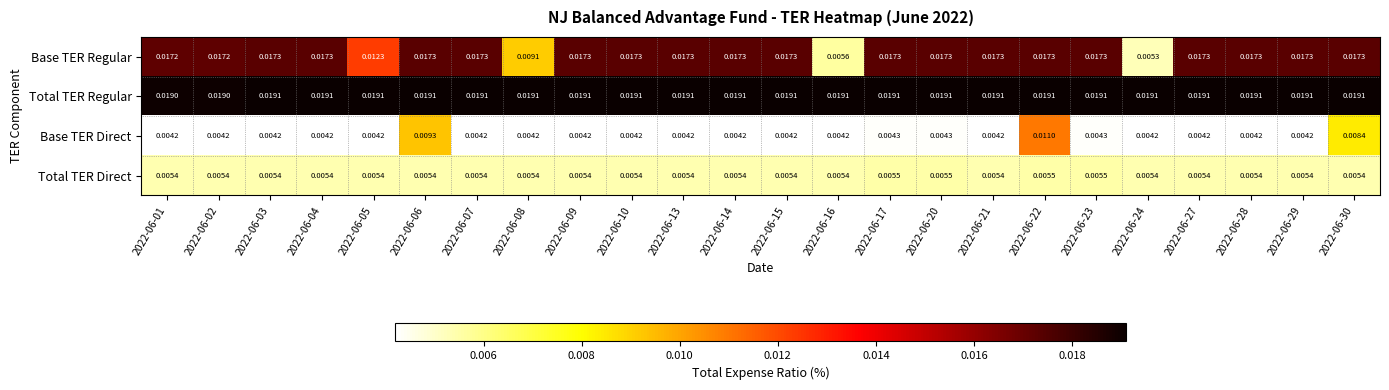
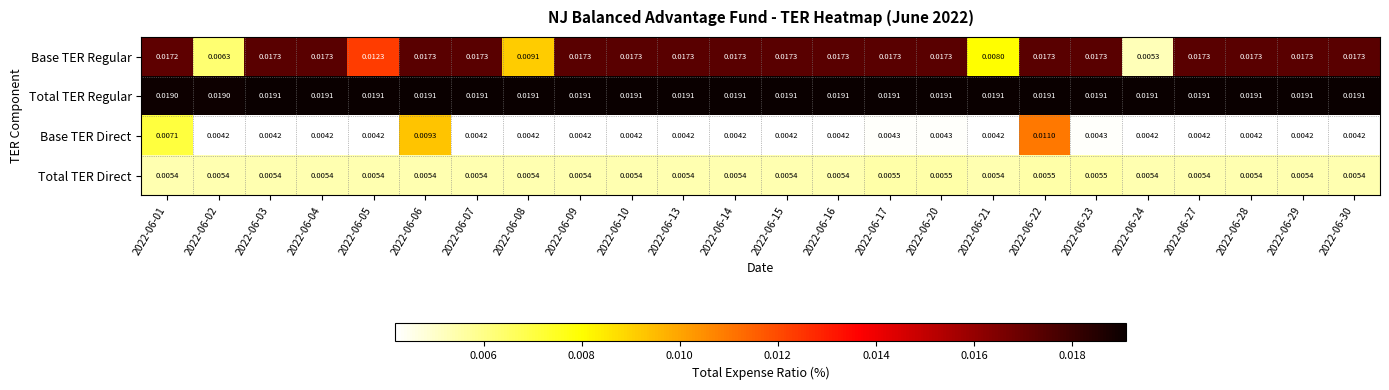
  {
    "Base TER Regular": {
      "2022-06-01": 0.0172,
-     "2022-06-02": 0.0172,
+     "2022-06-02": 0.0063,
      "2022-06-03": 0.0173,
      "2022-06-04": 0.0173,
      "2022-06-05": 0.0123,
      "2022-06-06": 0.0173,
      "2022-06-07": 0.0173,
      "2022-06-08": 0.0091,
      "2022-06-09": 0.0173,
      "2022-06-10": 0.0173,
      "2022-06-13": 0.0173,
      "2022-06-14": 0.0173,
      "2022-06-15": 0.0173,
-     "2022-06-16": 0.0056,
+     "2022-06-16": 0.0173,
      "2022-06-17": 0.0173,
      "2022-06-20": 0.0173,
-     "2022-06-21": 0.0173,
+     "2022-06-21": 0.0080,
      "2022-06-22": 0.0173,
      "2022-06-23": 0.0173,
      "2022-06-24": 0.0053,
      "2022-06-27": 0.0173,
      "2022-06-28": 0.0173,
      "2022-06-29": 0.0173,
      "2022-06-30": 0.0173
    },
    "Total TER Regular": {
      "2022-06-01": 0.0190,
      "2022-06-02": 0.0190,
      "2022-06-03": 0.0191,
      "2022-06-04": 0.0191,
      "2022-06-05": 0.0191,
      "2022-06-06": 0.0191,
      "2022-06-07": 0.0191,
      "2022-06-08": 0.0191,
      "2022-06-09": 0.0191,
      "2022-06-10": 0.0191,
      "2022-06-13": 0.0191,
      "2022-06-14": 0.0191,
      "2022-06-15": 0.0191,
      "2022-06-16": 0.0191,
      "2022-06-17": 0.0191,
      "2022-06-20": 0.0191,
      "2022-06-21": 0.0191,
      "2022-06-22": 0.0191,
      "2022-06-23": 0.0191,
      "2022-06-24": 0.0191,
      "2022-06-27": 0.0191,
      "2022-06-28": 0.0191,
      "2022-06-29": 0.0191,
      "2022-06-30": 0.0191
    },
    "Base TER Direct": {
-     "2022-06-01": 0.0042,
+     "2022-06-01": 0.0071,
      "2022-06-02": 0.0042,
      "2022-06-03": 0.0042,
      "2022-06-04": 0.0042,
      "2022-06-05": 0.0042,
      "2022-06-06": 0.0093,
      "2022-06-07": 0.0042,
      "2022-06-08": 0.0042,
      "2022-06-09": 0.0042,
      "2022-06-10": 0.0042,
      "2022-06-13": 0.0042,
      "2022-06-14": 0.0042,
      "2022-06-15": 0.0042,
      "2022-06-16": 0.0042,
      "2022-06-17": 0.0043,
      "2022-06-20": 0.0043,
      "2022-06-21": 0.0042,
      "2022-06-22": 0.0110,
      "2022-06-23": 0.0043,
      "2022-06-24": 0.0042,
      "2022-06-27": 0.0042,
      "2022-06-28": 0.0042,
      "2022-06-29": 0.0042,
-     "2022-06-30": 0.0084
+     "2022-06-30": 0.0042
    },
    "Total TER Direct": {
      "2022-06-01": 0.0054,
      "2022-06-02": 0.0054,
      "2022-06-03": 0.0054,
      "2022-06-04": 0.0054,
      "2022-06-05": 0.0054,
      "2022-06-06": 0.0054,
      "2022-06-07": 0.0054,
      "2022-06-08": 0.0054,
      "2022-06-09": 0.0054,
      "2022-06-10": 0.0054,
      "2022-06-13": 0.0054,
      "2022-06-14": 0.0054,
      "2022-06-15": 0.0054,
      "2022-06-16": 0.0054,
      "2022-06-17": 0.0055,
      "2022-06-20": 0.0055,
      "2022-06-21": 0.0054,
      "2022-06-22": 0.0055,
      "2022-06-23": 0.0055,
      "2022-06-24": 0.0054,
      "2022-06-27": 0.0054,
      "2022-06-28": 0.0054,
      "2022-06-29": 0.0054,
      "2022-06-30": 0.0054
    }
  }
